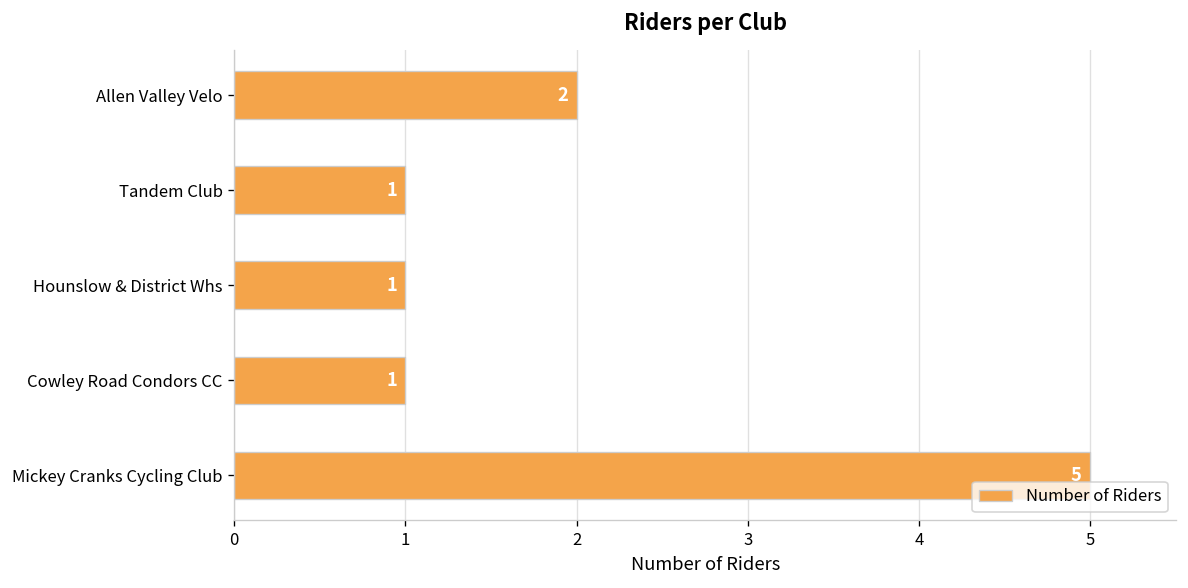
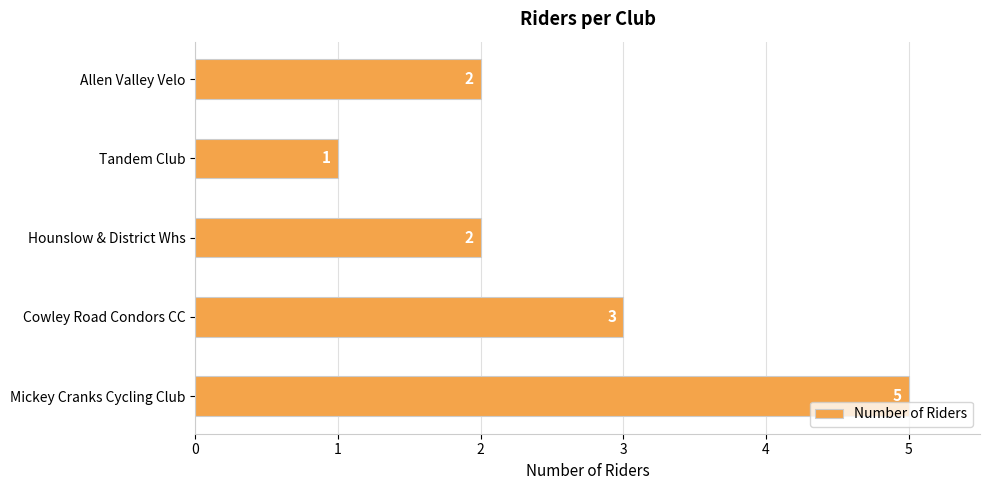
  {
    "Allen Valley Velo": 2,
    "Tandem Club": 1,
-   "Hounslow & District Whs": 1,
-   "Cowley Road Condors CC": 1
+   "Hounslow & District Whs": 2,
+   "Cowley Road Condors CC": 3
  }
